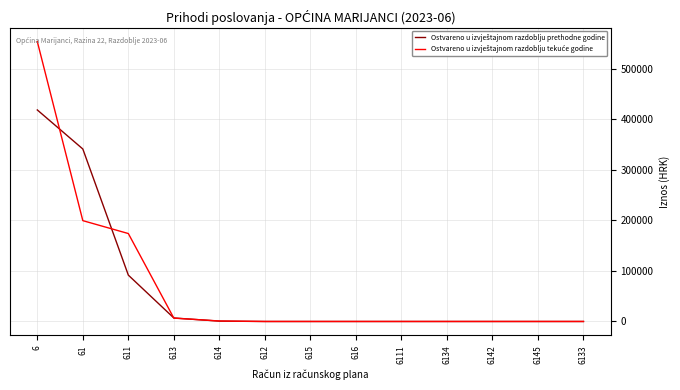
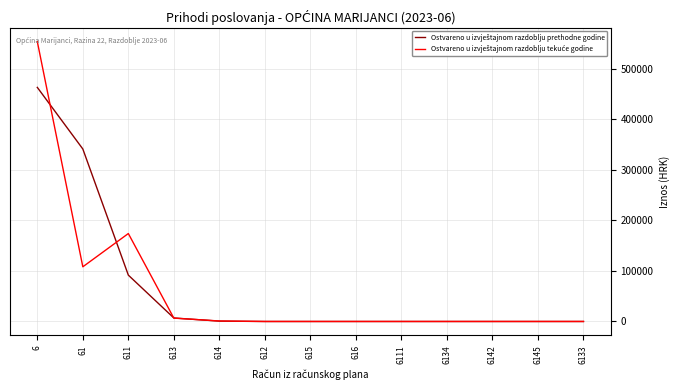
  {
    "Ostvareno u izvještajnom razdoblju prethodne godine": {
-     "6": 420000,
+     "6": 460000,
      "61": 340000,
      "611": 90000
    },
    "Ostvareno u izvještajnom razdoblju tekuće godine": {
-     "61": 200000,
+     "61": 110000,
      "611": 170000
    }
  }
